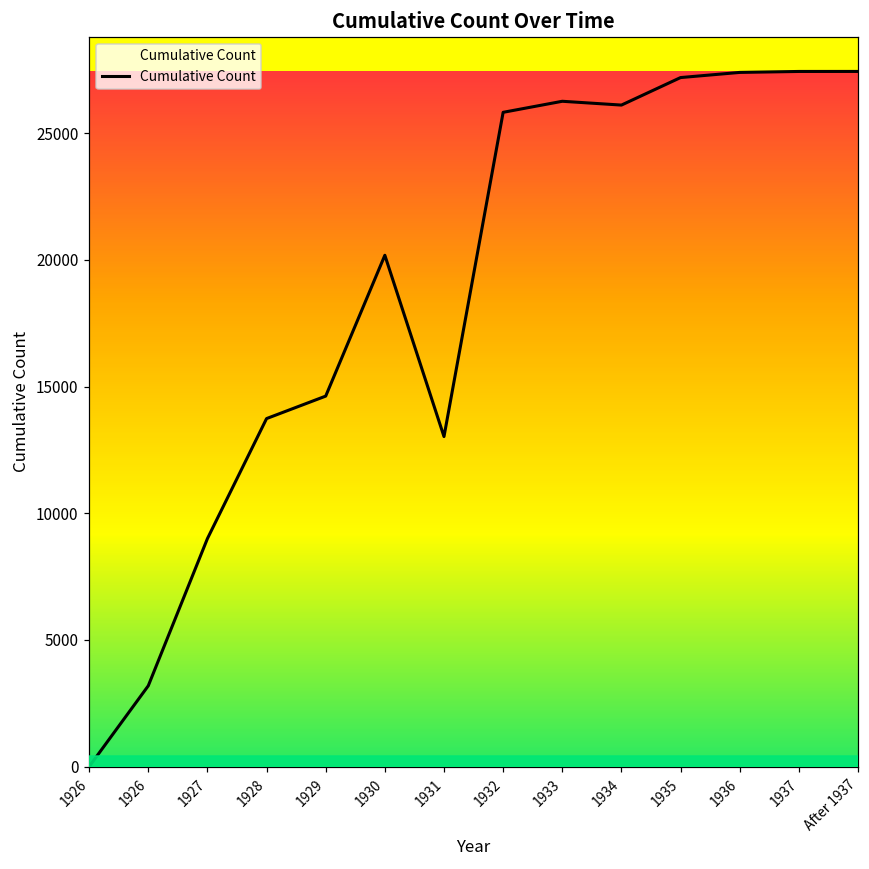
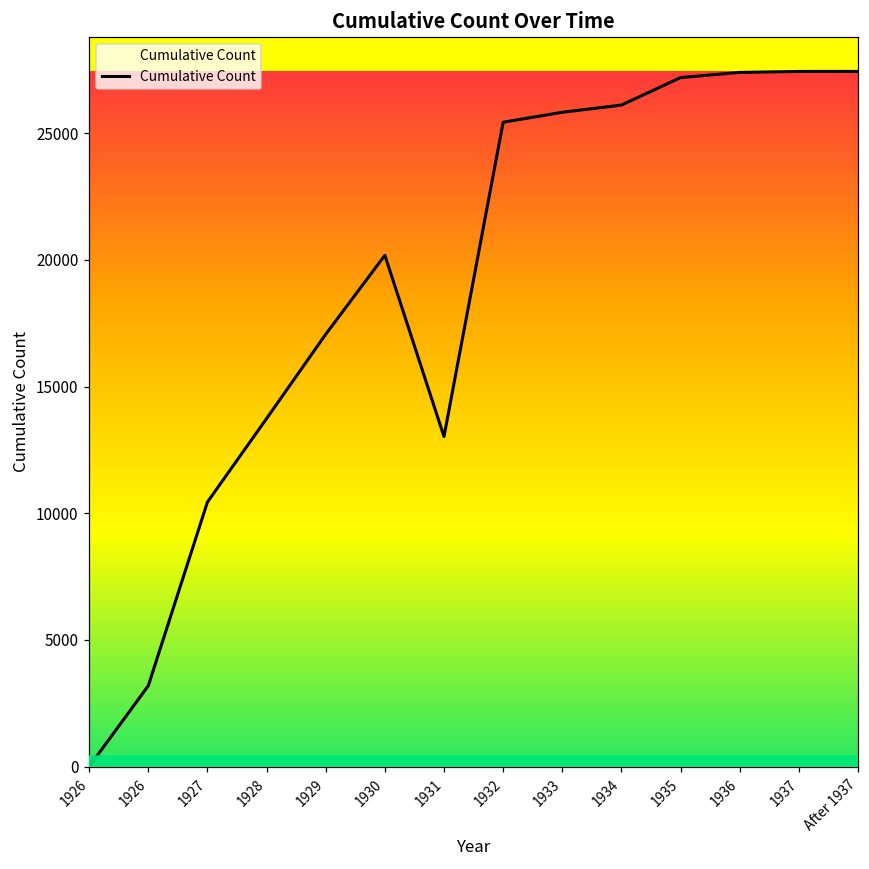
  {
-   "1927": 9000,
+   "1927": 10400,
    "1928": 13700,
-   "1929": 14600,
+   "1929": 17100,
    "1930": 20200,
    "1931": 13000,
-   "1932": 25800,
-   "1933": 26300,
+   "1932": 25400,
+   "1933": 25800,
    "1934": 26100,
    "1935": 27200,
    "1936": 27400,
    "1937": 27400,
    "After 1937": 27400
  }
